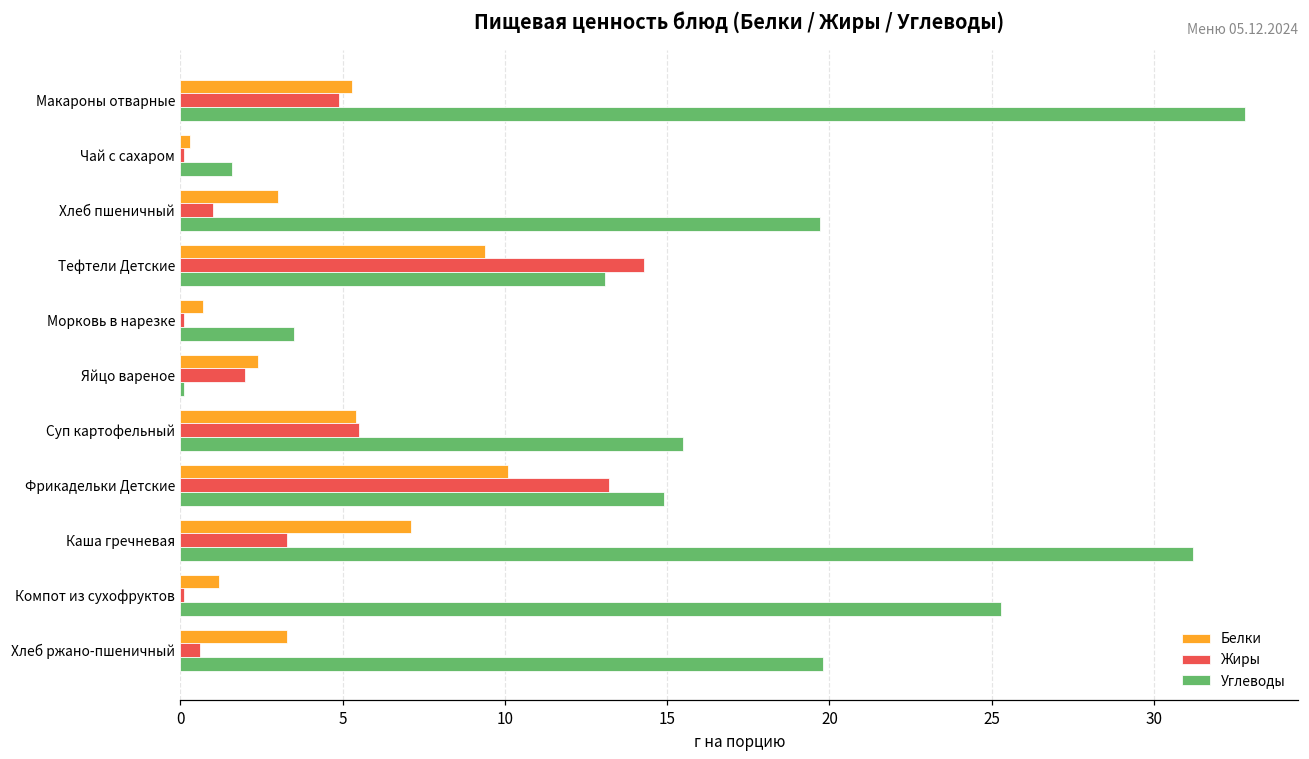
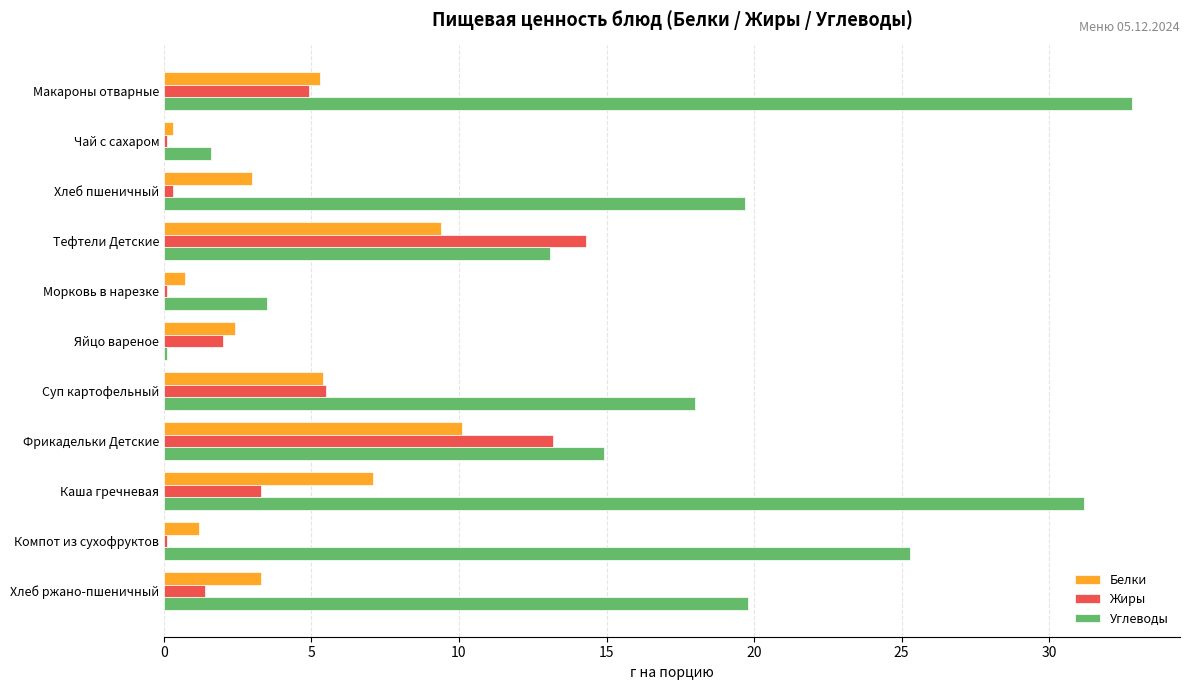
  {
    "Белки": {
      "Макароны отварные": 5.3,
      "Чай с сахаром": 0.3,
      "Хлеб пшеничный": 3.0,
      "Тефтели Детские": 9.4,
      "Морковь в нарезке": 0.7,
      "Яйцо вареное": 2.4,
      "Суп картофельный": 5.4,
      "Фрикадельки Детские": 10.1,
      "Каша гречневая": 7.1,
      "Компот из сухофруктов": 1.2,
      "Хлеб ржано-пшеничный": 3.3
    },
    "Жиры": {
      "Макароны отварные": 4.9,
      "Чай с сахаром": 0.1,
-     "Хлеб пшеничный": 1.0,
+     "Хлеб пшеничный": 0.3,
      "Тефтели Детские": 14.3,
      "Морковь в нарезке": 0.1,
      "Яйцо вареное": 2.0,
      "Суп картофельный": 5.5,
      "Фрикадельки Детские": 13.2,
      "Каша гречневая": 3.3,
      "Компот из сухофруктов": 0.1,
-     "Хлеб ржано-пшеничный": 0.6
+     "Хлеб ржано-пшеничный": 1.4
    },
    "Углеводы": {
      "Макароны отварные": 32.8,
      "Чай с сахаром": 1.6,
      "Хлеб пшеничный": 19.7,
      "Тефтели Детские": 13.1,
      "Морковь в нарезке": 3.5,
      "Яйцо вареное": 0.1,
-     "Суп картофельный": 15.5,
+     "Суп картофельный": 18.0,
      "Фрикадельки Детские": 14.9,
      "Каша гречневая": 31.2,
      "Компот из сухофруктов": 25.3,
      "Хлеб ржано-пшеничный": 19.8
    }
  }
